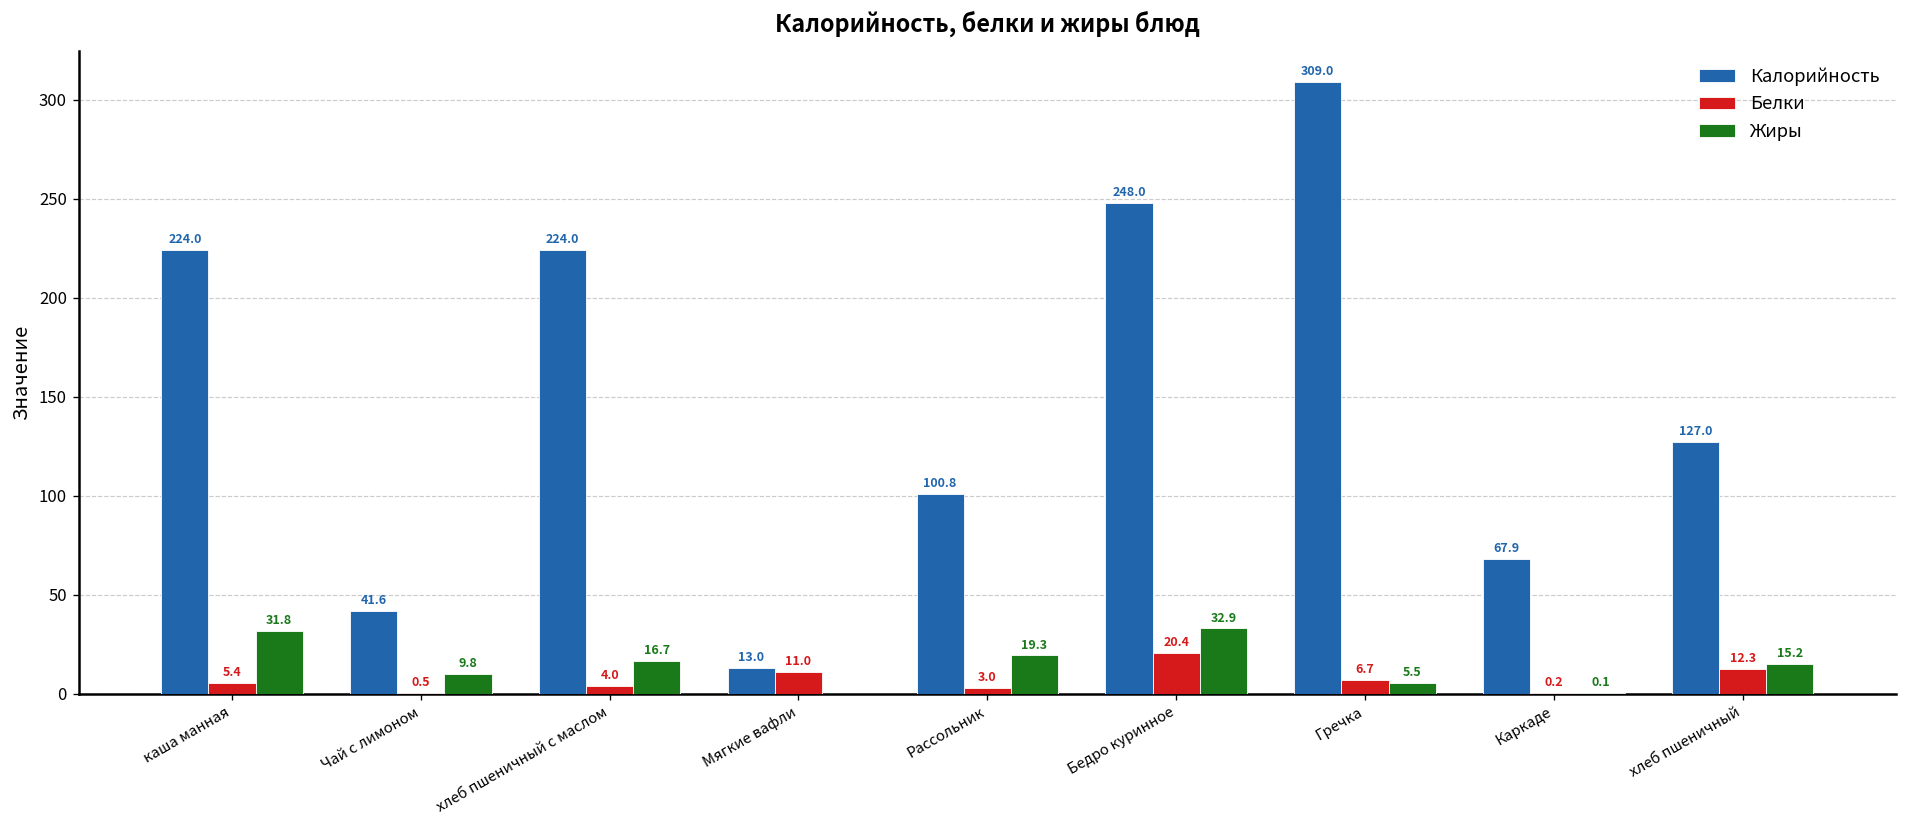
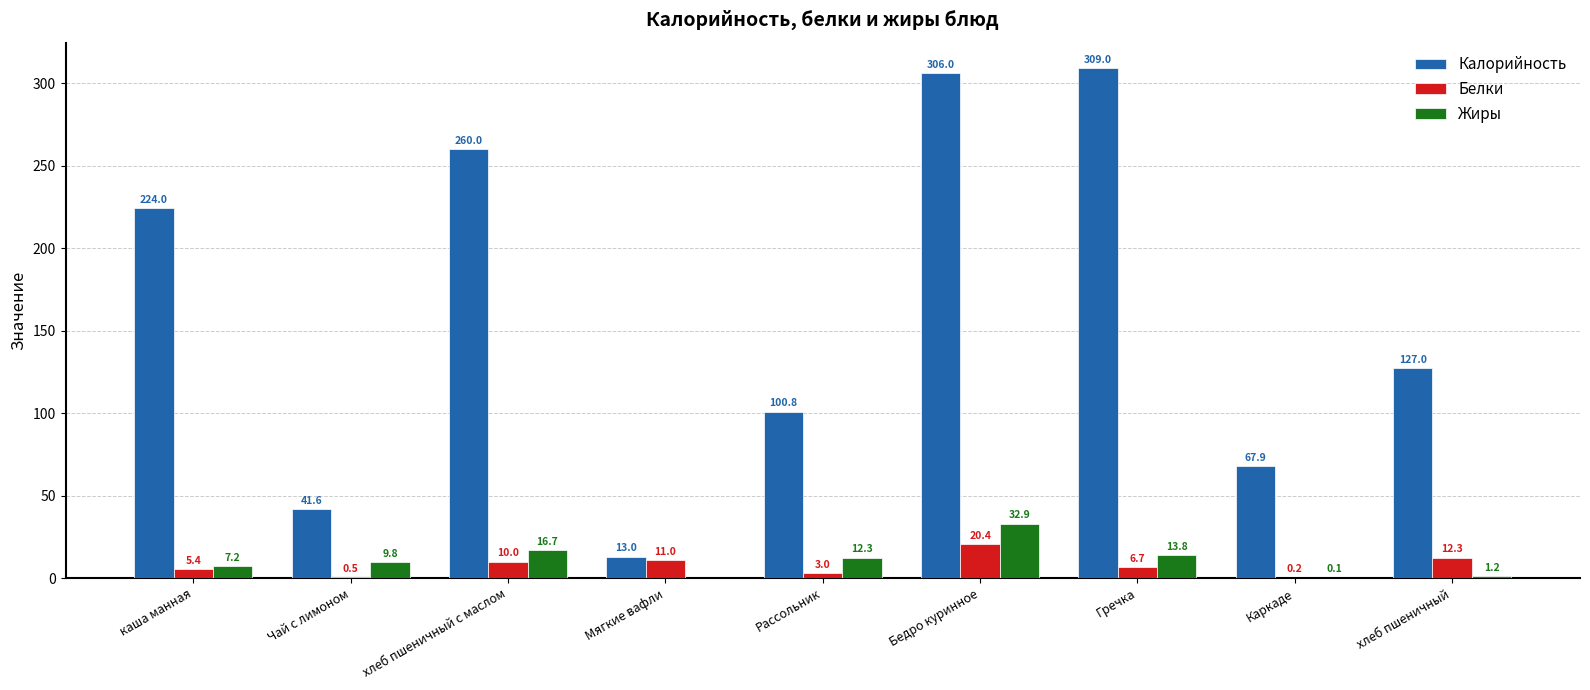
  {
    "Калорийность": {
      "каша манная": 224.0,
      "Чай с лимоном": 41.6,
-     "хлеб пшеничный с маслом": 224.0,
+     "хлеб пшеничный с маслом": 260.0,
      "Мягкие вафли": 13.0,
      "Рассольник": 100.8,
-     "Бедро куринное": 248.0,
+     "Бедро куринное": 306.0,
      "Гречка": 309.0,
      "Каркаде": 67.9,
      "хлеб пшеничный": 127.0
    },
    "Белки": {
      "каша манная": 5.4,
      "Чай с лимоном": 0.5,
-     "хлеб пшеничный с маслом": 4.0,
+     "хлеб пшеничный с маслом": 10.0,
      "Мягкие вафли": 11.0,
      "Рассольник": 3.0,
      "Бедро куринное": 20.4,
      "Гречка": 6.7,
      "Каркаде": 0.2,
      "хлеб пшеничный": 12.3
    },
    "Жиры": {
-     "каша манная": 31.8,
+     "каша манная": 7.2,
      "Чай с лимоном": 9.8,
      "хлеб пшеничный с маслом": 16.7,
-     "Рассольник": 19.3,
+     "Рассольник": 12.3,
      "Бедро куринное": 32.9,
-     "Гречка": 5.5,
+     "Гречка": 13.8,
      "Каркаде": 0.1,
-     "хлеб пшеничный": 15.2
+     "хлеб пшеничный": 1.2
    }
  }
